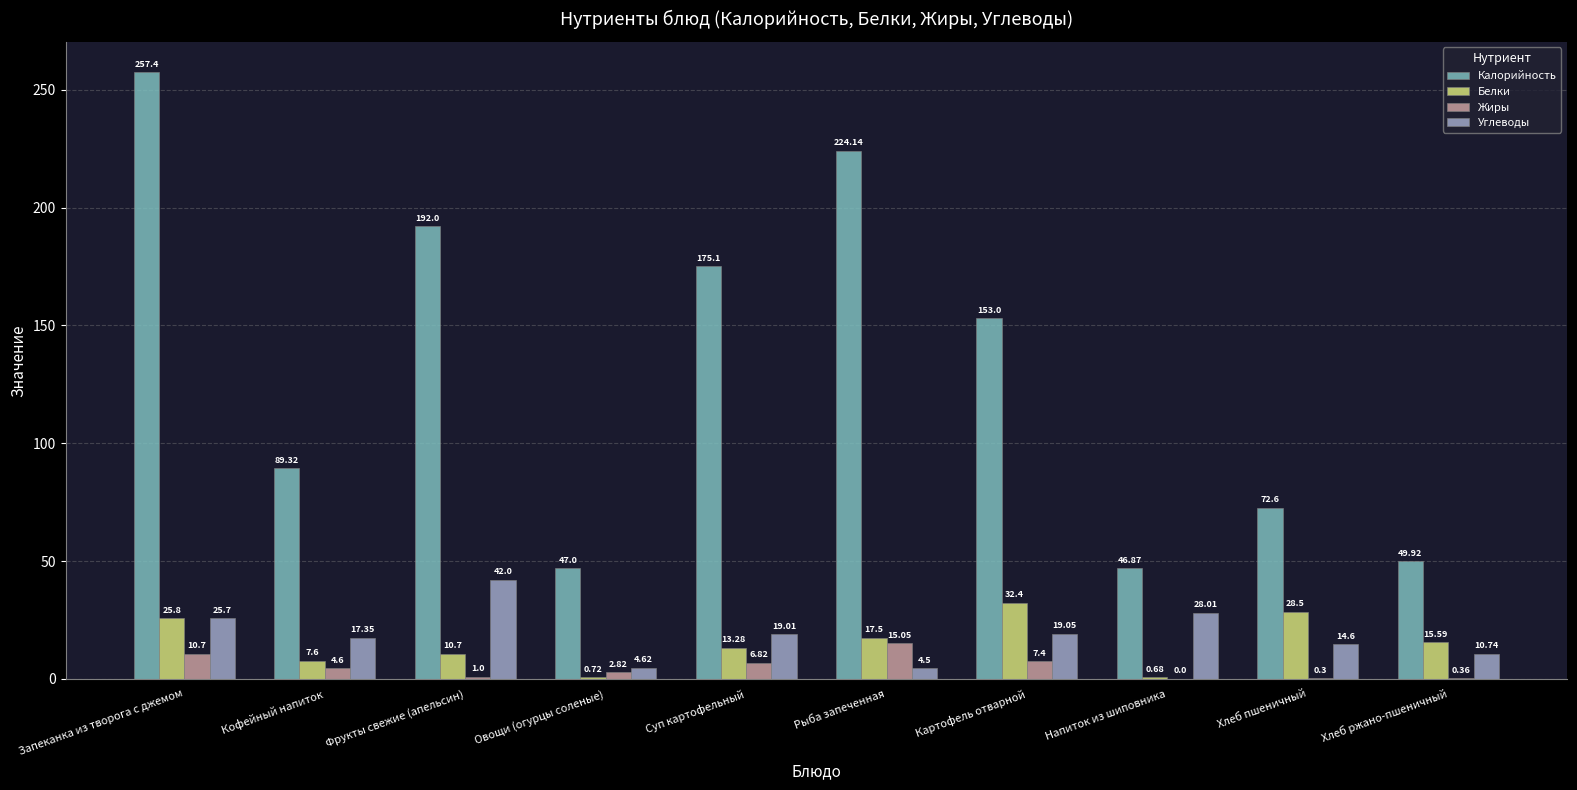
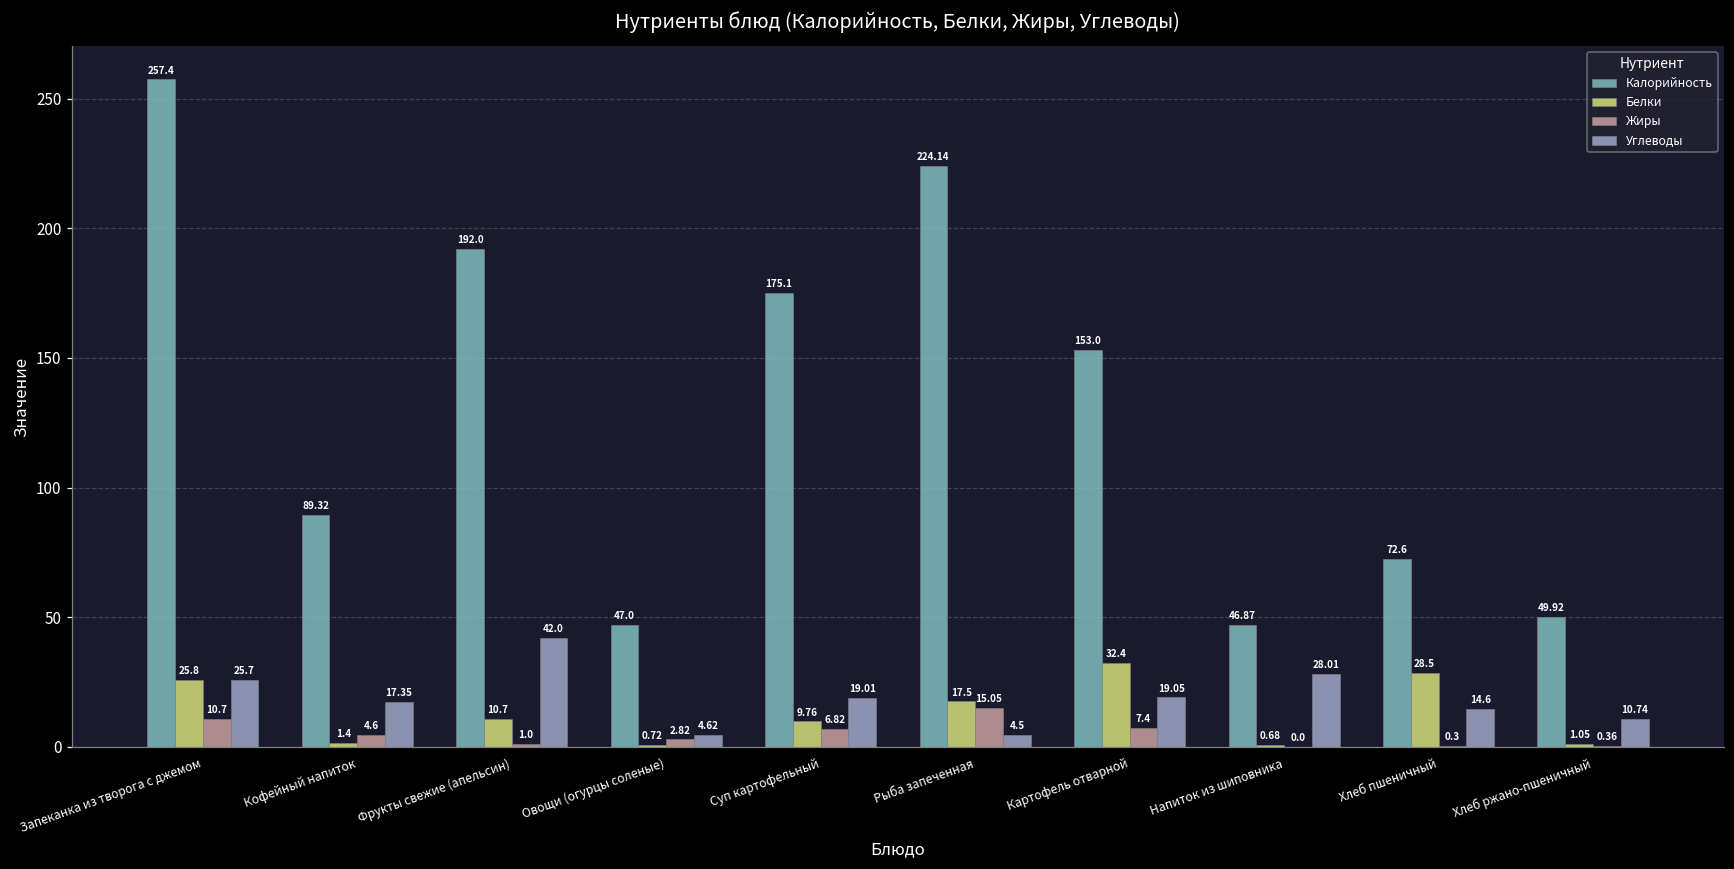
  {
    "Белки": {
      "Запеканка из творога с джемом": 25.8,
-     "Кофейный напиток": 7.6,
+     "Кофейный напиток": 1.4,
      "Фрукты свежие (апельсин)": 10.7,
      "Овощи (огурцы соленые)": 0.72,
-     "Суп картофельный": 13.28,
+     "Суп картофельный": 9.76,
      "Рыба запеченная": 17.5,
      "Картофель отварной": 32.4,
      "Напиток из шиповника": 0.68,
      "Хлеб пшеничный": 28.5,
-     "Хлеб ржано-пшеничный": 15.59
+     "Хлеб ржано-пшеничный": 1.05
    }
  }
